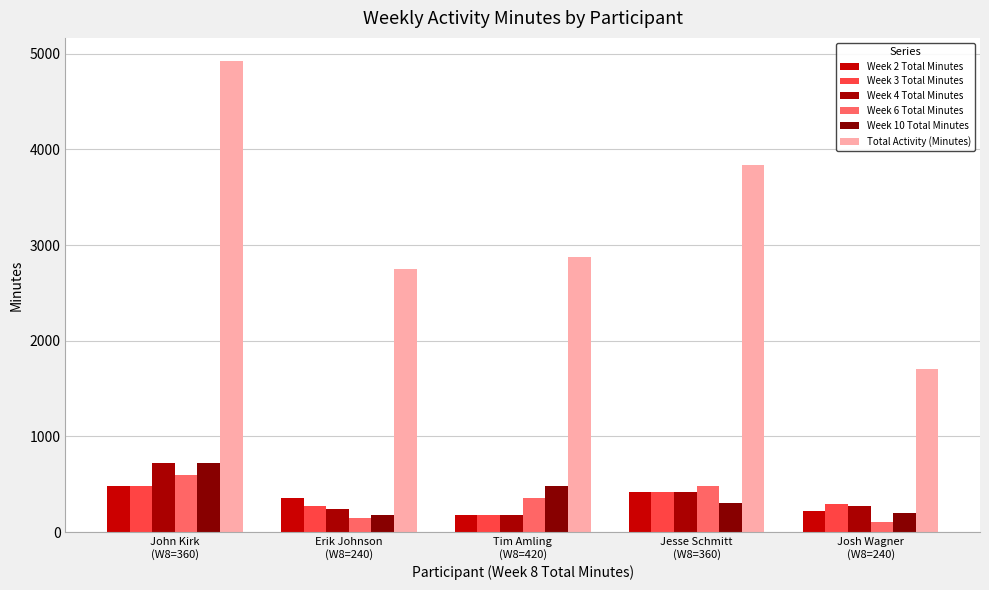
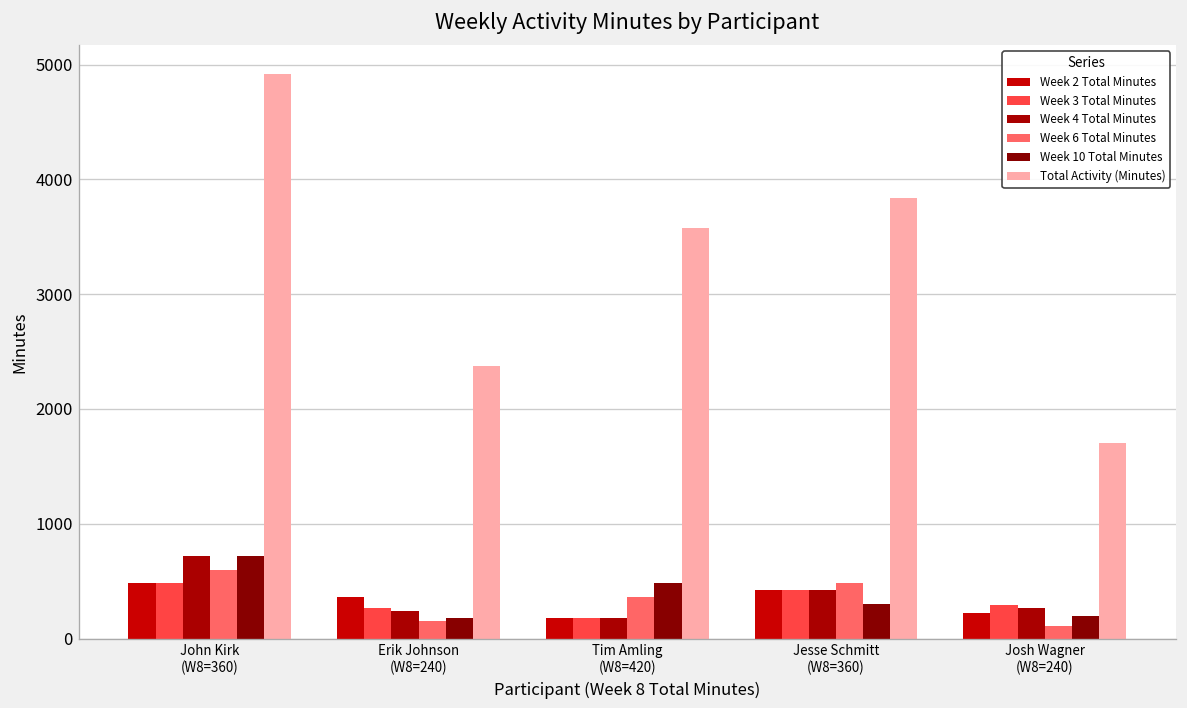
  {
    "Total Activity (Minutes)": {
      "John Kirk (W8=360)": 4900,
-     "Erik Johnson (W8=240)": 2700,
-     "Tim Amling (W8=420)": 2900,
+     "Erik Johnson (W8=240)": 2400,
+     "Tim Amling (W8=420)": 3600,
      "Jesse Schmitt (W8=360)": 3800,
      "Josh Wagner (W8=240)": 1700
    }
  }
